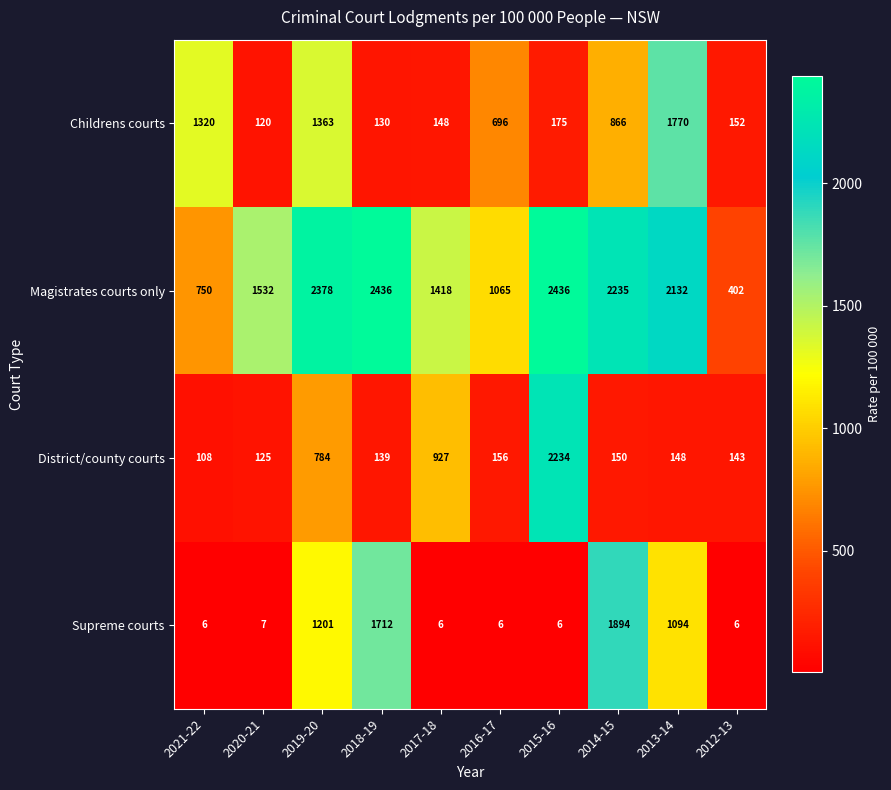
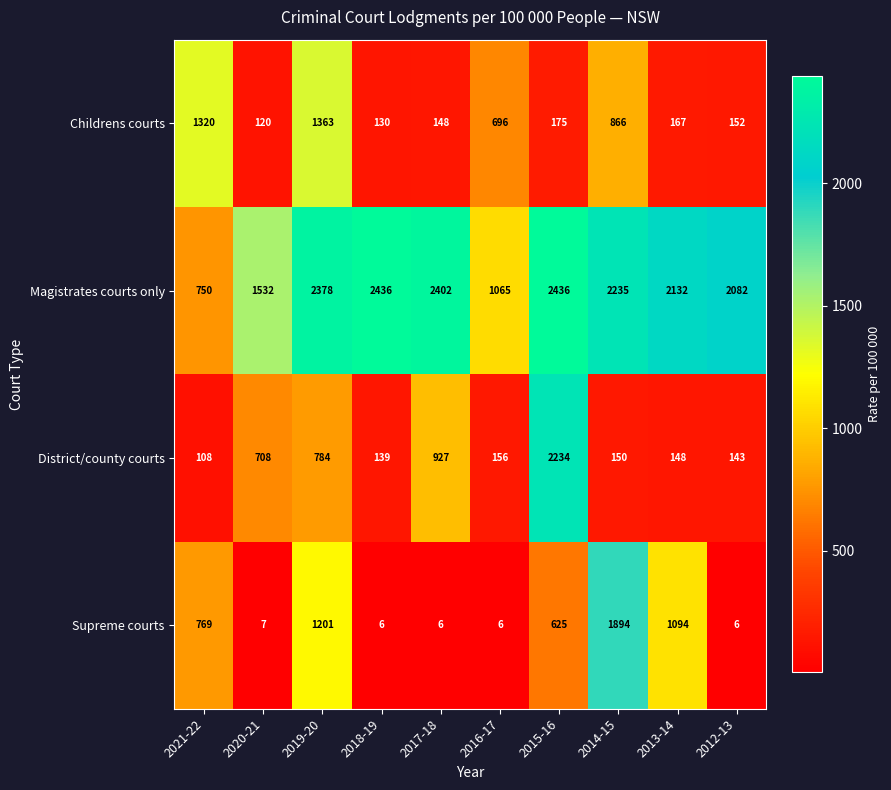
  {
    "Childrens courts": {
      "2021-22": 1320,
      "2020-21": 120,
      "2019-20": 1363,
      "2018-19": 130,
      "2017-18": 148,
      "2016-17": 696,
      "2015-16": 175,
      "2014-15": 866,
-     "2013-14": 1770,
+     "2013-14": 167,
      "2012-13": 152
    },
    "Magistrates courts only": {
      "2021-22": 750,
      "2020-21": 1532,
      "2019-20": 2378,
      "2018-19": 2436,
-     "2017-18": 1418,
+     "2017-18": 2402,
      "2016-17": 1065,
      "2015-16": 2436,
      "2014-15": 2235,
      "2013-14": 2132,
-     "2012-13": 402
+     "2012-13": 2082
    },
    "District/county courts": {
      "2021-22": 108,
-     "2020-21": 125,
+     "2020-21": 708,
      "2019-20": 784,
      "2018-19": 139,
      "2017-18": 927,
      "2016-17": 156,
      "2015-16": 2234,
      "2014-15": 150,
      "2013-14": 148,
      "2012-13": 143
    },
    "Supreme courts": {
-     "2021-22": 6,
+     "2021-22": 769,
      "2020-21": 7,
      "2019-20": 1201,
-     "2018-19": 1712,
+     "2018-19": 6,
      "2017-18": 6,
      "2016-17": 6,
-     "2015-16": 6,
+     "2015-16": 625,
      "2014-15": 1894,
      "2013-14": 1094,
      "2012-13": 6
    }
  }
